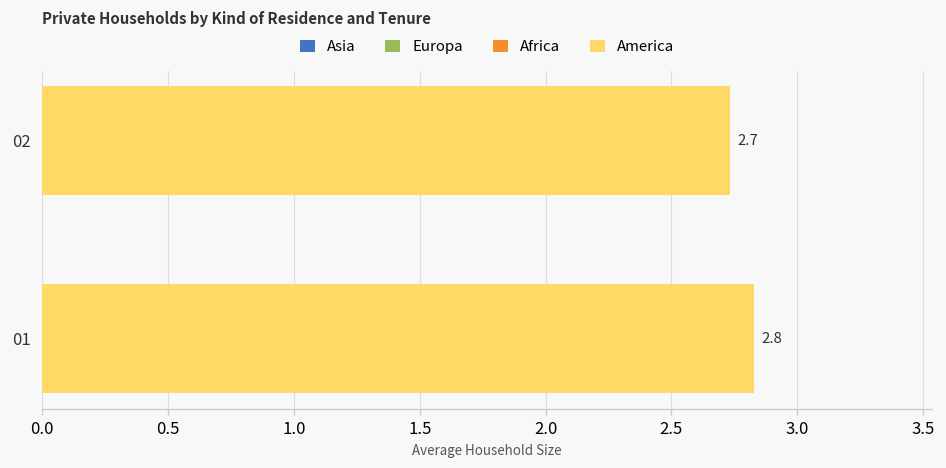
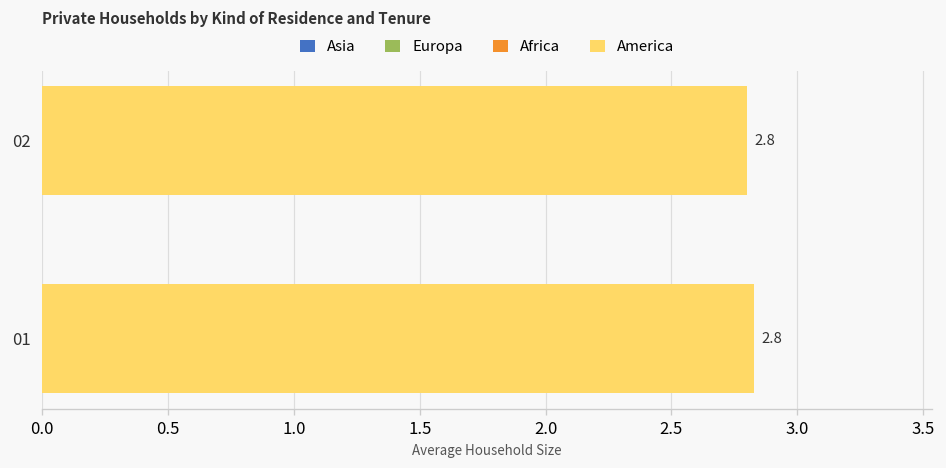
  {
-   "02": 2.7,
+   "02": 2.8,
    "01": 2.8
  }
